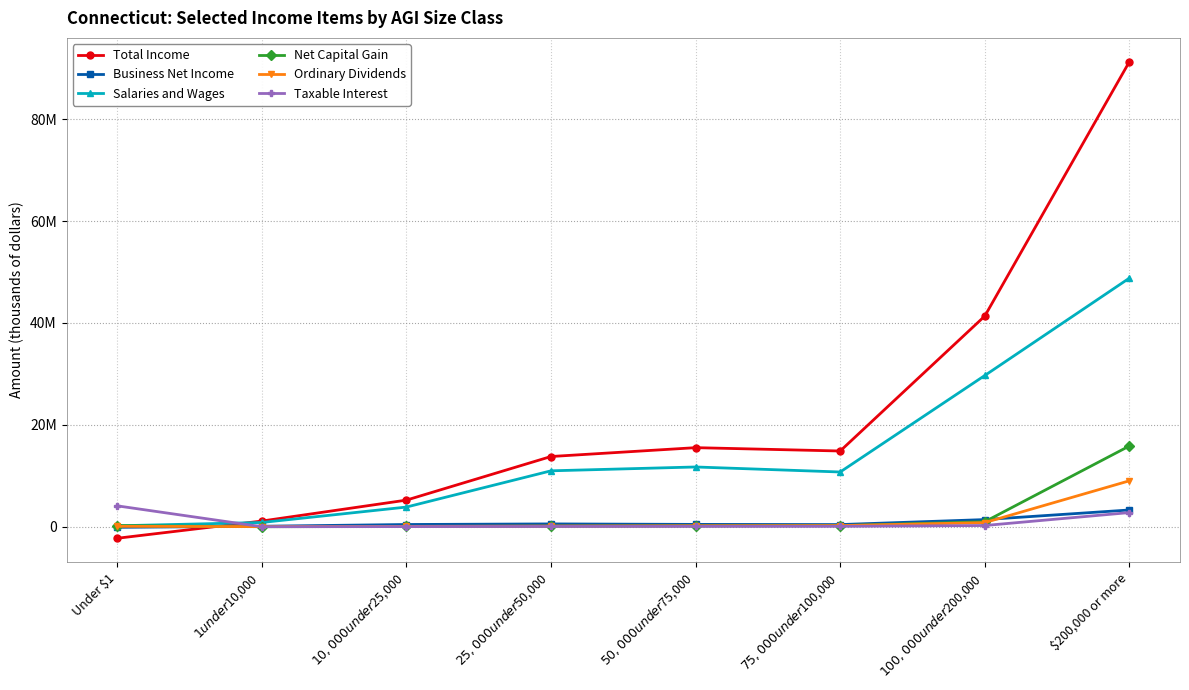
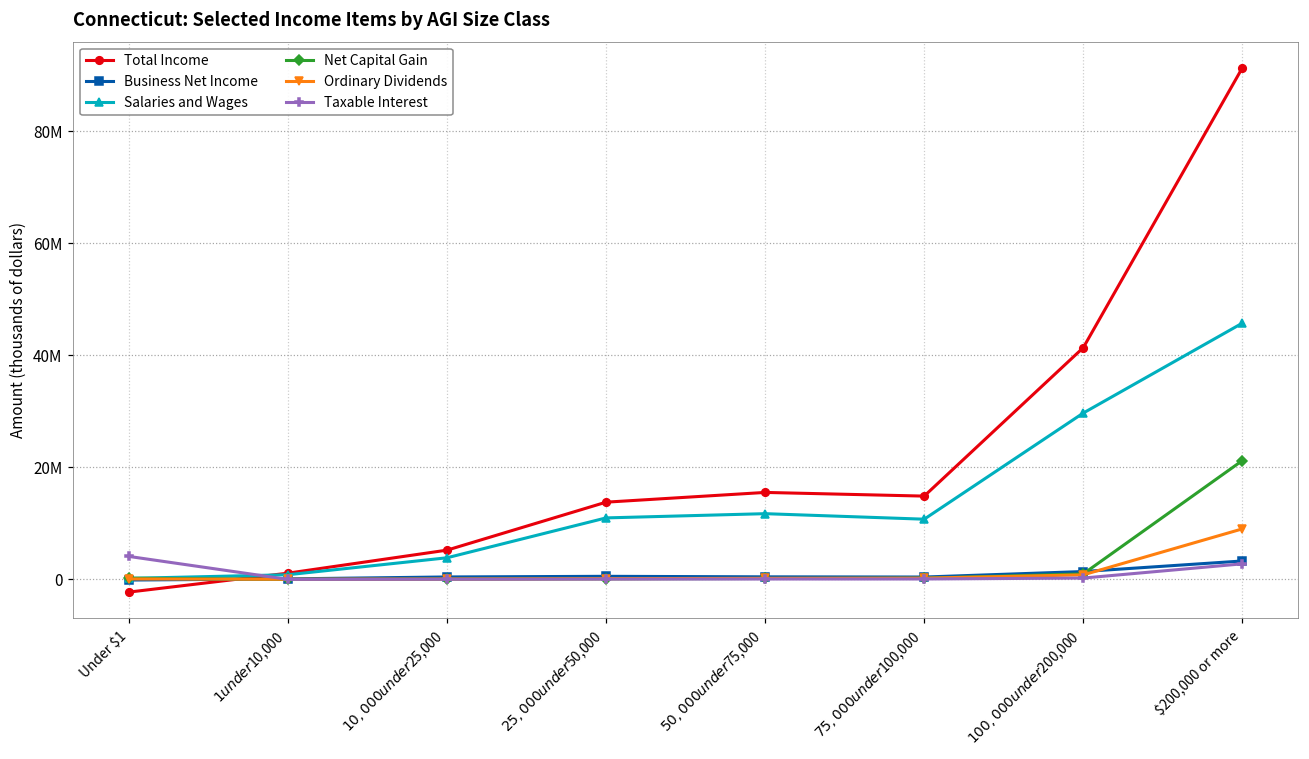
  {
    "Total Income": {
      "Under $1": -2000000,
      "$200,000 or more": 91000000
    },
    "Business Net Income": {
      "$200,000 or more": 3000000
    },
    "Salaries and Wages": {
-     "$200,000 or more": 49000000
+     "$200,000 or more": 46000000
    },
    "Net Capital Gain": {
-     "$200,000 or more": 16000000
+     "$200,000 or more": 21000000
    },
    "Ordinary Dividends": {
      "$200,000 or more": 9000000
    },
    "Taxable Interest": {
      "Under $1": 4000000,
      "$200,000 or more": 3000000
    }
  }
